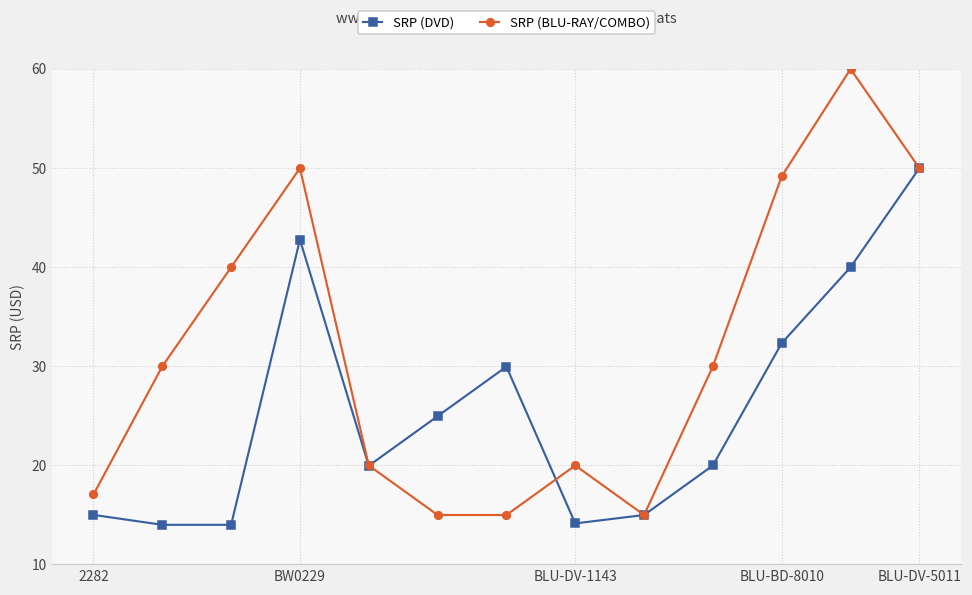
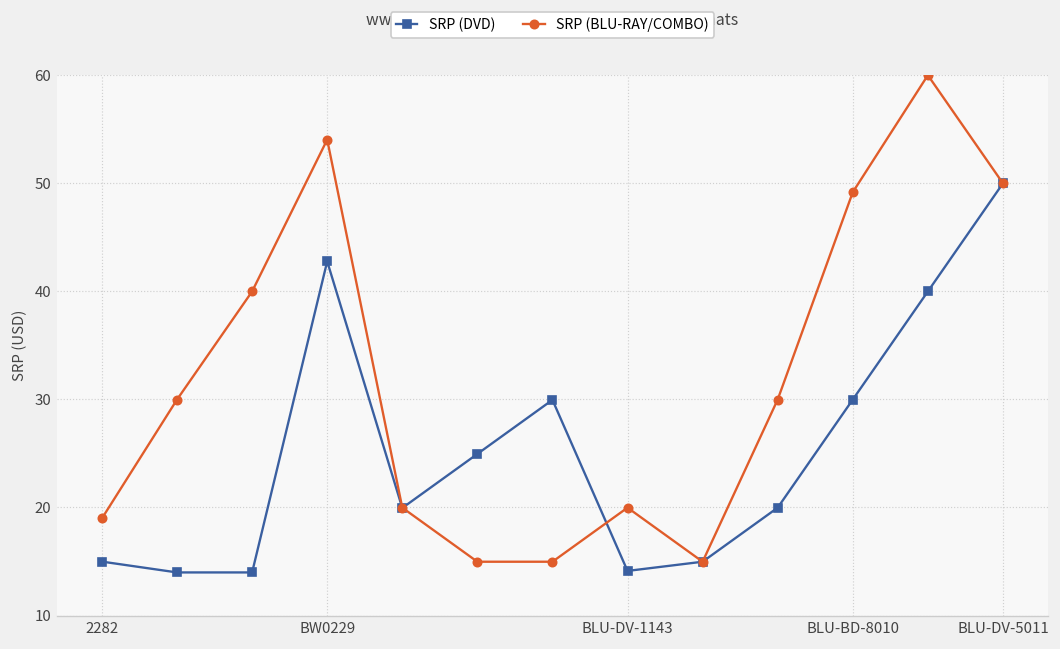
  {
    "SRP (DVD)": {
      "2282": 15,
      "BW0229": 43,
      "BLU-DV-1143": 14,
-     "BLU-BD-8010": 32
+     "BLU-BD-8010": 30
    },
    "SRP (BLU-RAY/COMBO)": {
-     "2282": 17,
-     "BW0229": 50,
+     "2282": 19,
+     "BW0229": 54,
      "BLU-DV-1143": 20,
      "BLU-BD-8010": 49
    }
  }
